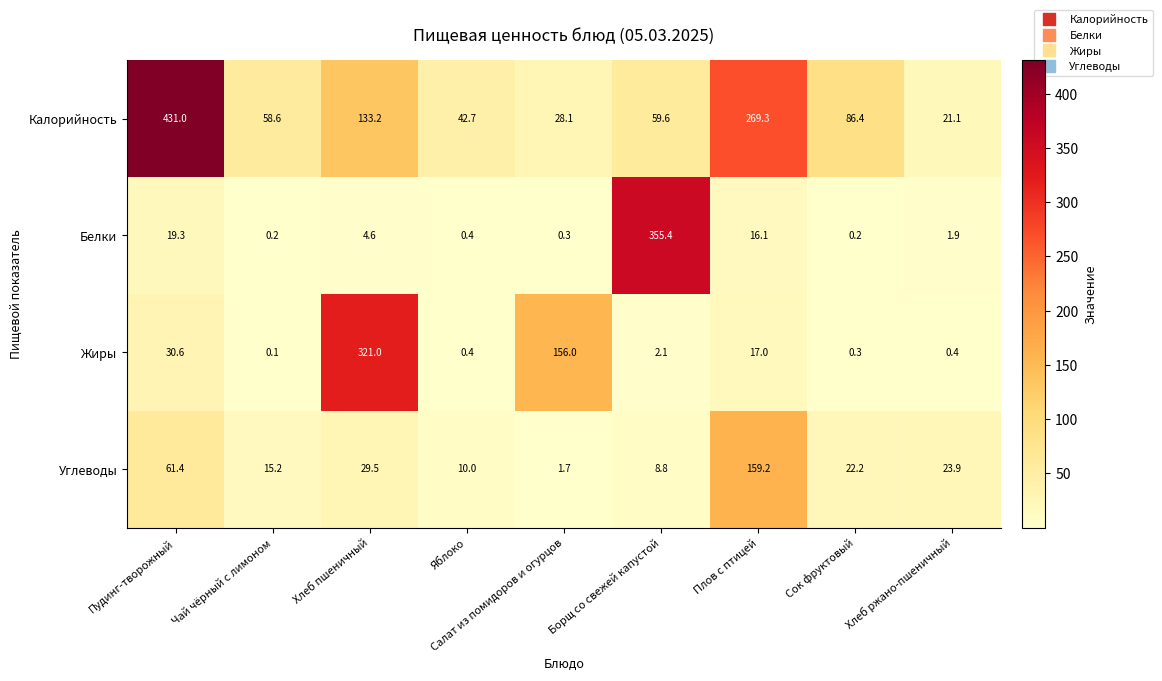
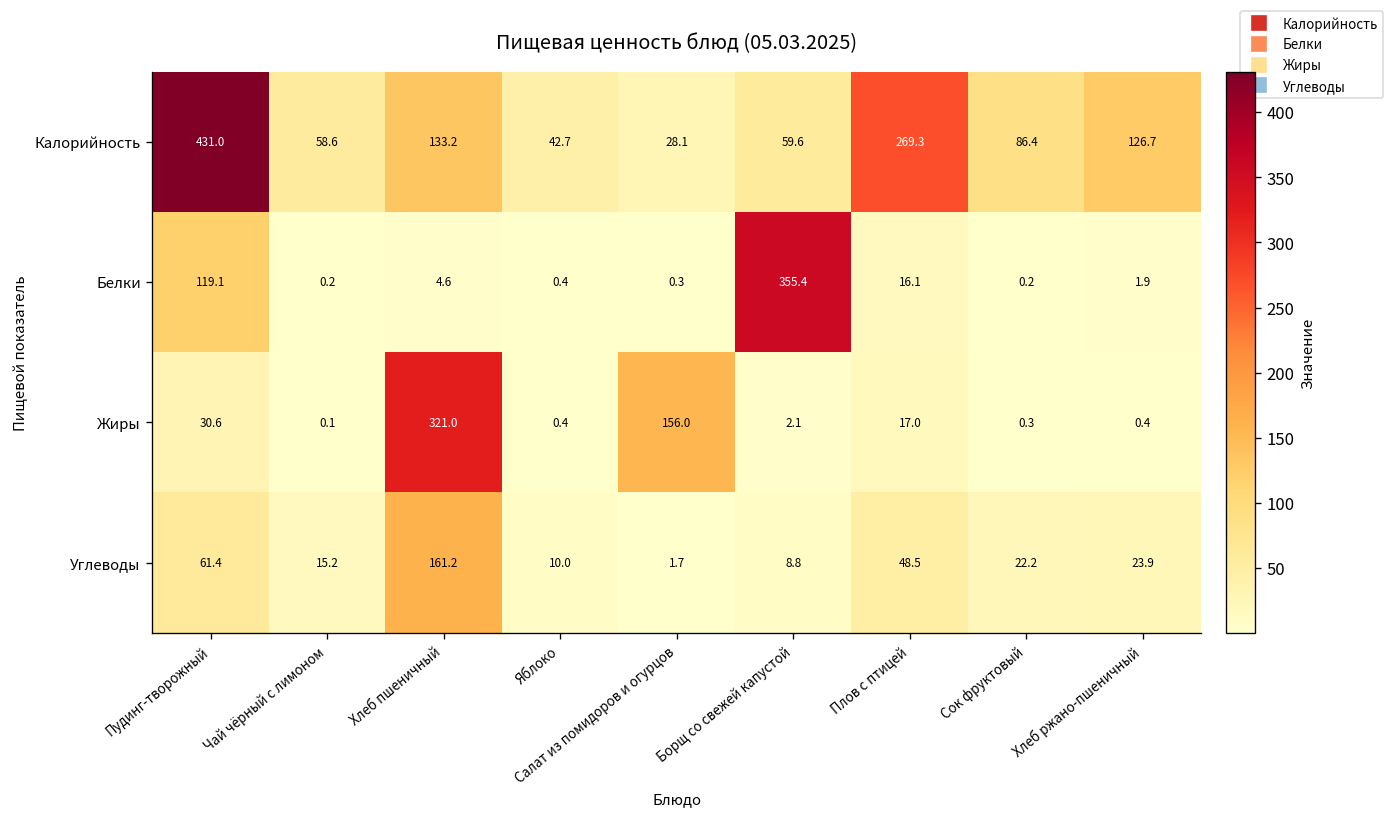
  {
    "Калорийность": {
      "Пудинг-творожный": 431.0,
      "Чай чёрный с лимоном": 58.6,
      "Хлеб пшеничный": 133.2,
      "Яблоко": 42.7,
      "Салат из помидоров и огурцов": 28.1,
      "Борщ со свежей капустой": 59.6,
      "Плов с птицей": 269.3,
      "Сок фруктовый": 86.4,
-     "Хлеб ржано-пшеничный": 21.1
+     "Хлеб ржано-пшеничный": 126.7
    },
    "Белки": {
-     "Пудинг-творожный": 19.3,
+     "Пудинг-творожный": 119.1,
      "Чай чёрный с лимоном": 0.2,
      "Хлеб пшеничный": 4.6,
      "Яблоко": 0.4,
      "Салат из помидоров и огурцов": 0.3,
      "Борщ со свежей капустой": 355.4,
      "Плов с птицей": 16.1,
      "Сок фруктовый": 0.2,
      "Хлеб ржано-пшеничный": 1.9
    },
    "Жиры": {
      "Пудинг-творожный": 30.6,
      "Чай чёрный с лимоном": 0.1,
      "Хлеб пшеничный": 321.0,
      "Яблоко": 0.4,
      "Салат из помидоров и огурцов": 156.0,
      "Борщ со свежей капустой": 2.1,
      "Плов с птицей": 17.0,
      "Сок фруктовый": 0.3,
      "Хлеб ржано-пшеничный": 0.4
    },
    "Углеводы": {
      "Пудинг-творожный": 61.4,
      "Чай чёрный с лимоном": 15.2,
-     "Хлеб пшеничный": 29.5,
+     "Хлеб пшеничный": 161.2,
      "Яблоко": 10.0,
      "Салат из помидоров и огурцов": 1.7,
      "Борщ со свежей капустой": 8.8,
-     "Плов с птицей": 159.2,
+     "Плов с птицей": 48.5,
      "Сок фруктовый": 22.2,
      "Хлеб ржано-пшеничный": 23.9
    }
  }
